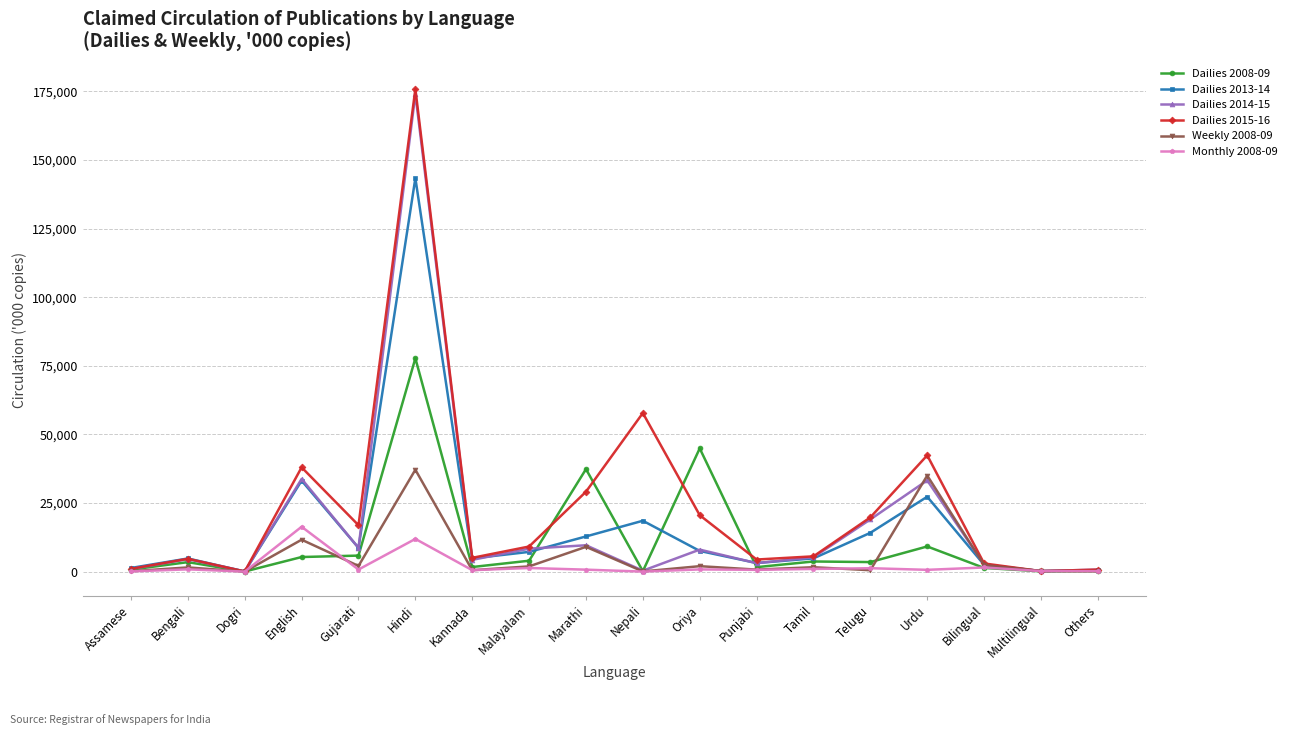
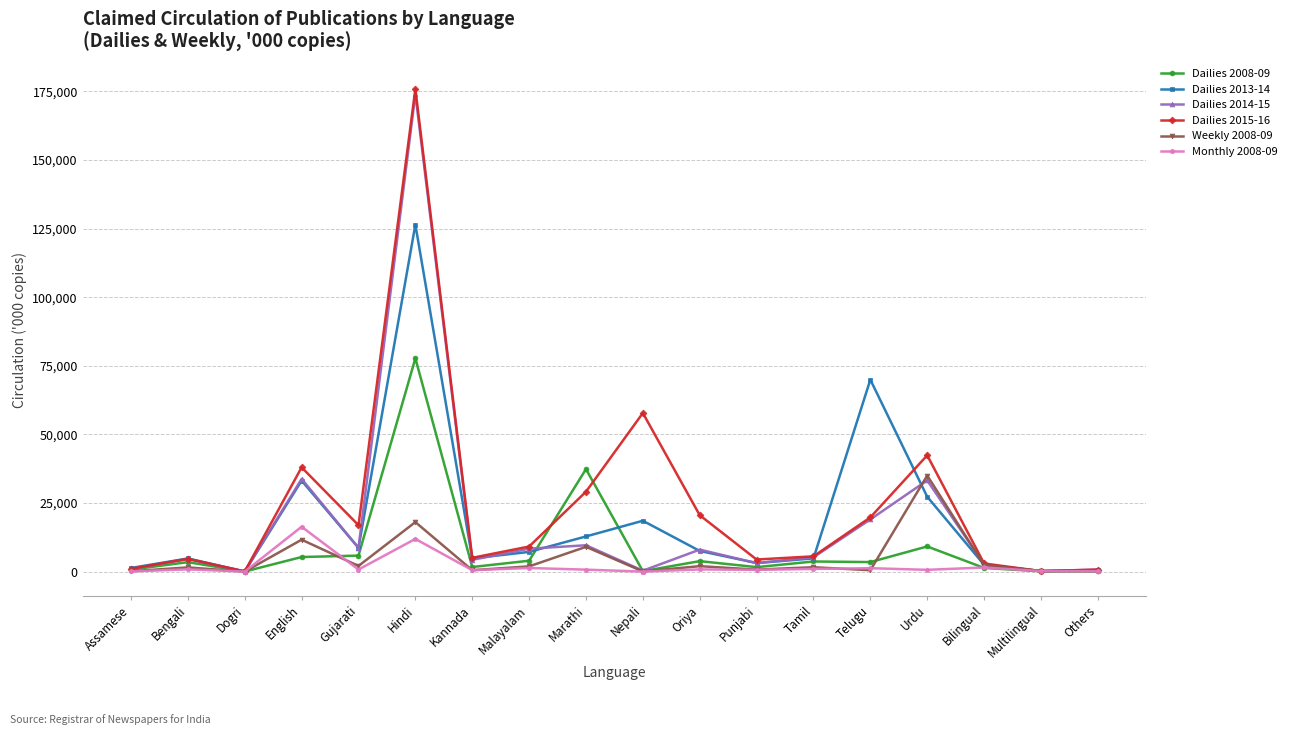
  {
    "Dailies 2008-09": {
      "Bengali": "3,000",
      "English": "5,000",
      "Gujarati": "6,000",
      "Hindi": "78,000",
      "Kannada": "2,000",
      "Malayalam": "4,000",
      "Marathi": "37,000",
-     "Oriya": "45,000",
+     "Oriya": "4,000",
      "Tamil": "4,000",
      "Telugu": "3,000",
      "Urdu": "9,000"
    },
    "Dailies 2013-14": {
-     "Hindi": "143,000",
+     "Hindi": "126,000",
      "Malayalam": "7,000",
      "Marathi": "13,000",
      "Nepali": "19,000",
-     "Telugu": "14,000",
+     "Telugu": "70,000",
      "Urdu": "27,000"
    },
    "Dailies 2014-15": {
      "Hindi": "174,000",
      "Urdu": "33,000"
    },
    "Dailies 2015-16": {
      "English": "38,000",
      "Gujarati": "17,000",
      "Hindi": "176,000",
      "Marathi": "29,000",
      "Nepali": "58,000",
      "Oriya": "21,000",
      "Punjabi": "4,000",
      "Urdu": "42,000"
    },
    "Weekly 2008-09": {
      "English": "12,000",
      "Gujarati": "2,000",
-     "Hindi": "37,000",
+     "Hindi": "18,000",
      "Oriya": "2,000",
      "Urdu": "35,000"
    },
    "Monthly 2008-09": {
      "English": "16,000",
      "Gujarati": "1,000",
      "Hindi": "12,000",
      "Marathi": "1,000",
      "Oriya": "1,000",
      "Urdu": "1,000"
    }
  }
